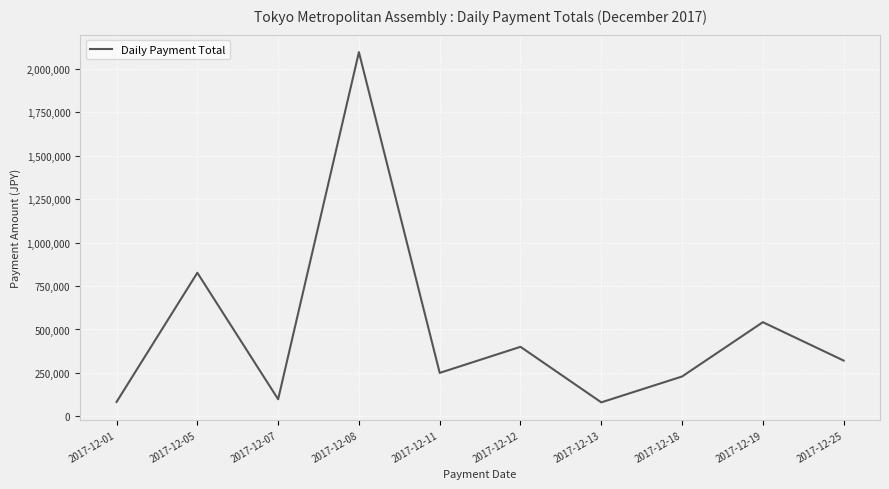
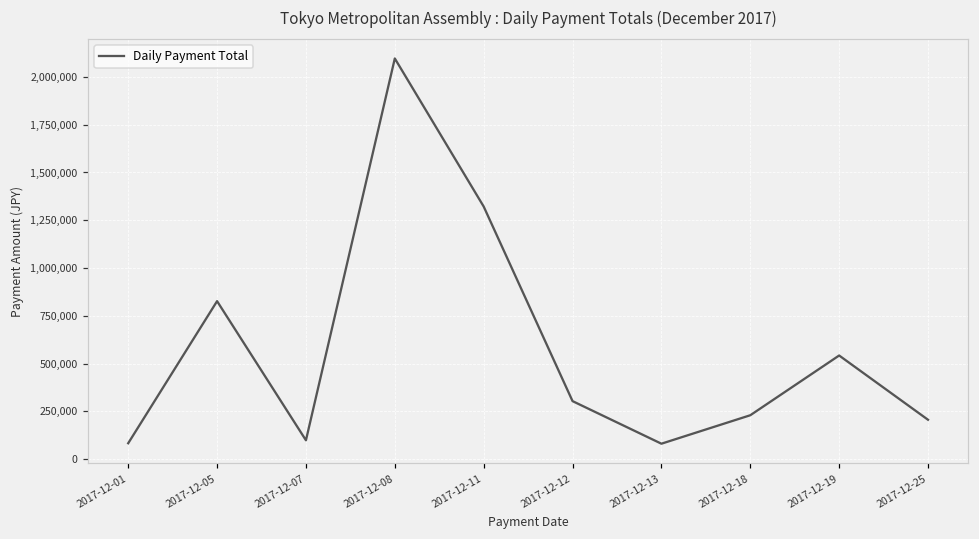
  {
    "2017-12-01": "80,000",
    "2017-12-05": "830,000",
    "2017-12-07": "100,000",
    "2017-12-08": "2,100,000",
-   "2017-12-11": "250,000",
-   "2017-12-12": "400,000",
+   "2017-12-11": "1,320,000",
+   "2017-12-12": "300,000",
    "2017-12-13": "80,000",
    "2017-12-18": "230,000",
    "2017-12-19": "540,000",
-   "2017-12-25": "320,000"
+   "2017-12-25": "210,000"
  }
